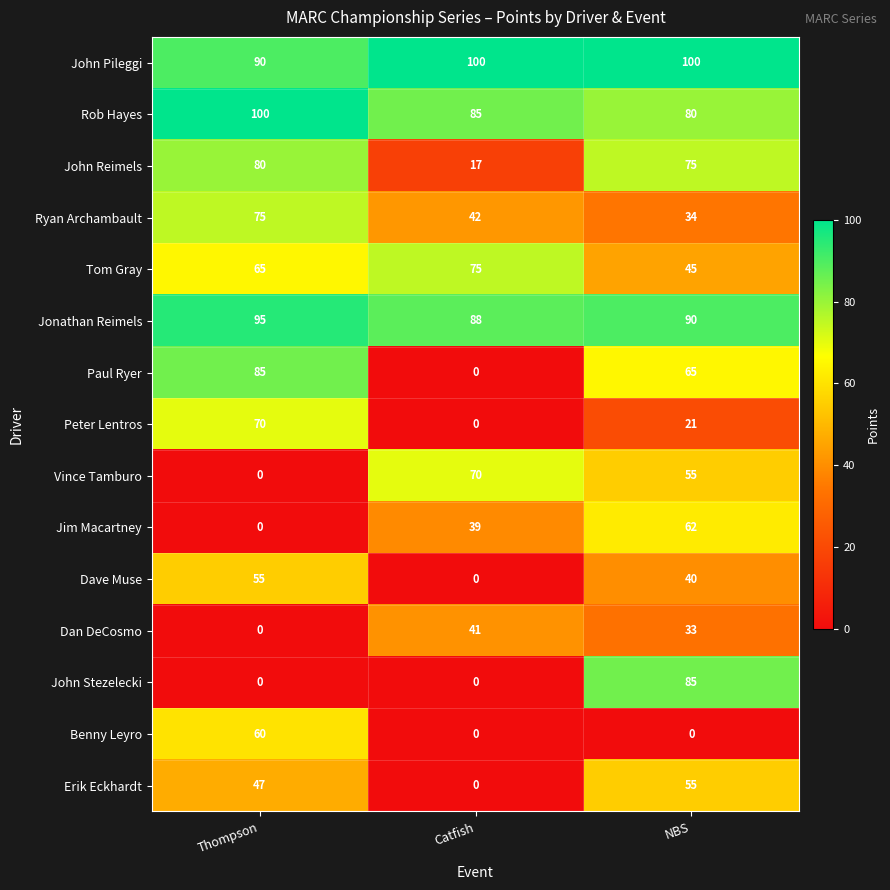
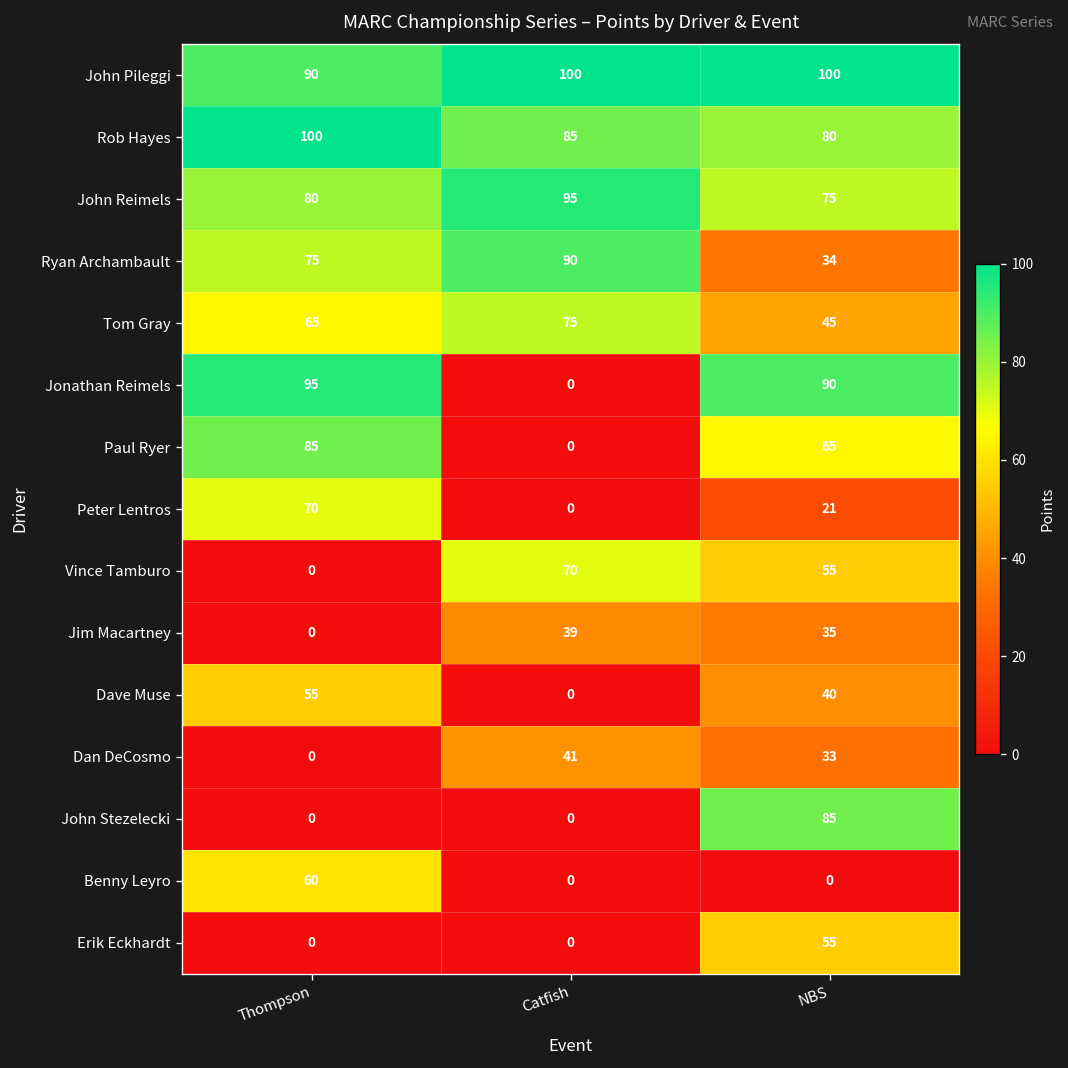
  {
    "John Pileggi": {
      "Thompson": 90,
      "Catfish": 100,
      "NBS": 100
    },
    "Rob Hayes": {
      "Thompson": 100,
      "Catfish": 85,
      "NBS": 80
    },
    "John Reimels": {
      "Thompson": 80,
-     "Catfish": 17,
+     "Catfish": 95,
      "NBS": 75
    },
    "Ryan Archambault": {
      "Thompson": 75,
-     "Catfish": 42,
+     "Catfish": 90,
      "NBS": 34
    },
    "Tom Gray": {
      "Thompson": 65,
      "Catfish": 75,
      "NBS": 45
    },
    "Jonathan Reimels": {
      "Thompson": 95,
-     "Catfish": 88,
+     "Catfish": 0,
      "NBS": 90
    },
    "Paul Ryer": {
      "Thompson": 85,
      "Catfish": 0,
      "NBS": 65
    },
    "Peter Lentros": {
      "Thompson": 70,
      "Catfish": 0,
      "NBS": 21
    },
    "Vince Tamburo": {
      "Thompson": 0,
      "Catfish": 70,
      "NBS": 55
    },
    "Jim Macartney": {
      "Thompson": 0,
      "Catfish": 39,
-     "NBS": 62
+     "NBS": 35
    },
    "Dave Muse": {
      "Thompson": 55,
      "Catfish": 0,
      "NBS": 40
    },
    "Dan DeCosmo": {
      "Thompson": 0,
      "Catfish": 41,
      "NBS": 33
    },
    "John Stezelecki": {
      "Thompson": 0,
      "Catfish": 0,
      "NBS": 85
    },
    "Benny Leyro": {
      "Thompson": 60,
      "Catfish": 0,
      "NBS": 0
    },
    "Erik Eckhardt": {
-     "Thompson": 47,
+     "Thompson": 0,
      "Catfish": 0,
      "NBS": 55
    }
  }
